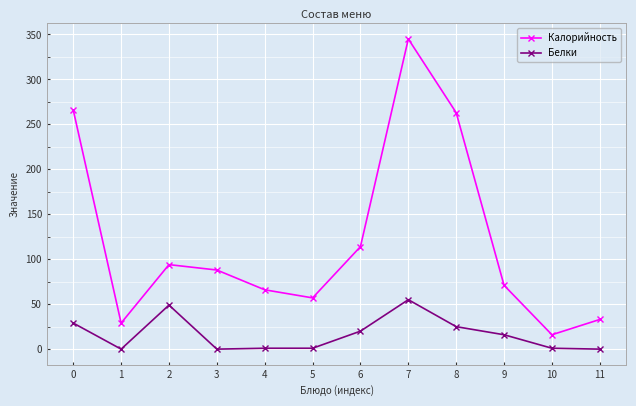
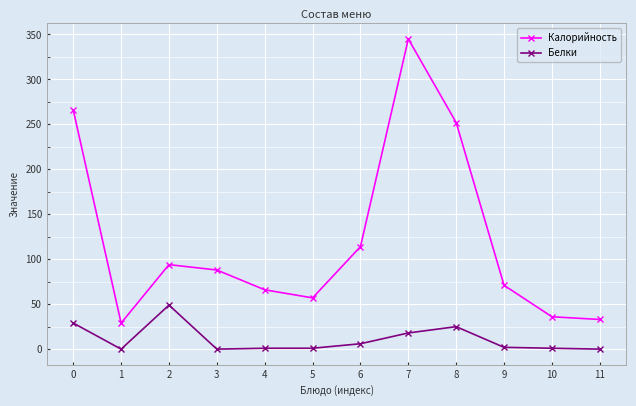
  {
    "Калорийность": {
      "0": 270,
      "1": 30,
      "2": 90,
      "3": 90,
      "4": 70,
      "5": 60,
      "6": 110,
      "7": 350,
-     "8": 260,
+     "8": 250,
      "9": 70,
-     "10": 20,
+     "10": 40,
      "11": 30
    },
    "Белки": {
      "0": 30,
      "1": 0,
      "2": 50,
      "3": 0,
      "4": 0,
      "5": 0,
-     "6": 20,
-     "7": 60,
+     "6": 10,
+     "7": 20,
      "8": 30,
-     "9": 20,
+     "9": 0,
      "10": 0,
      "11": 0
    }
  }
